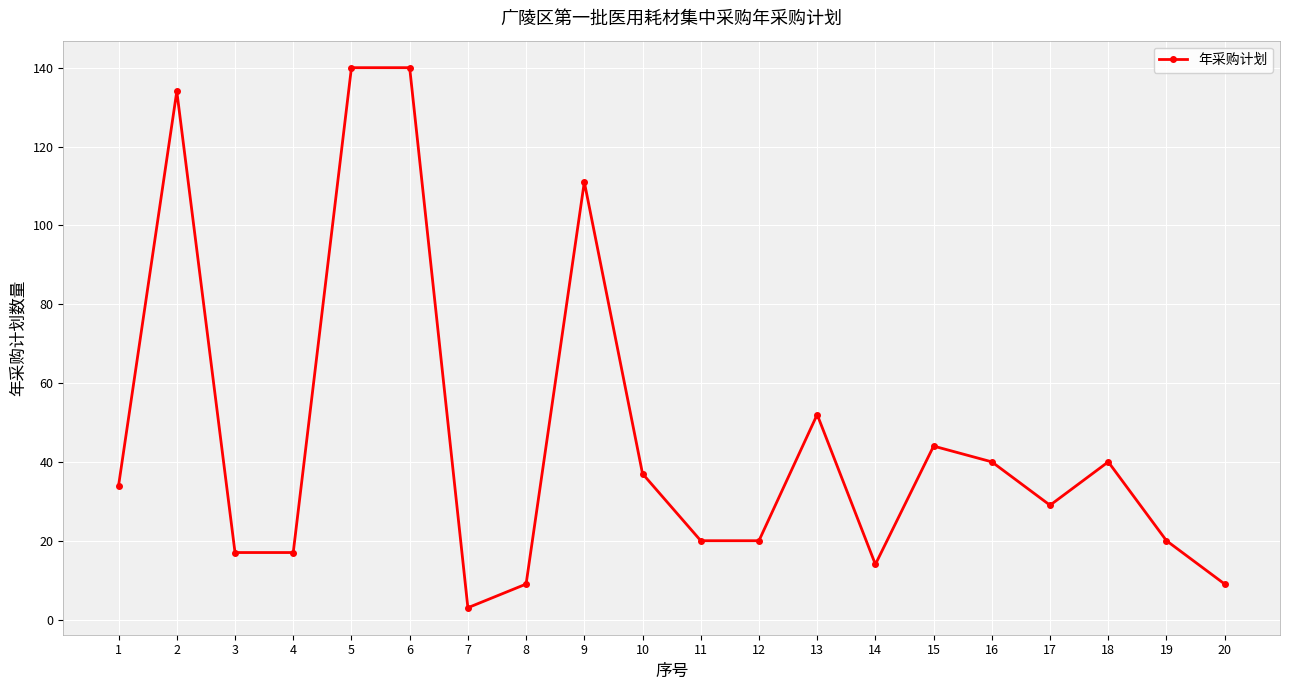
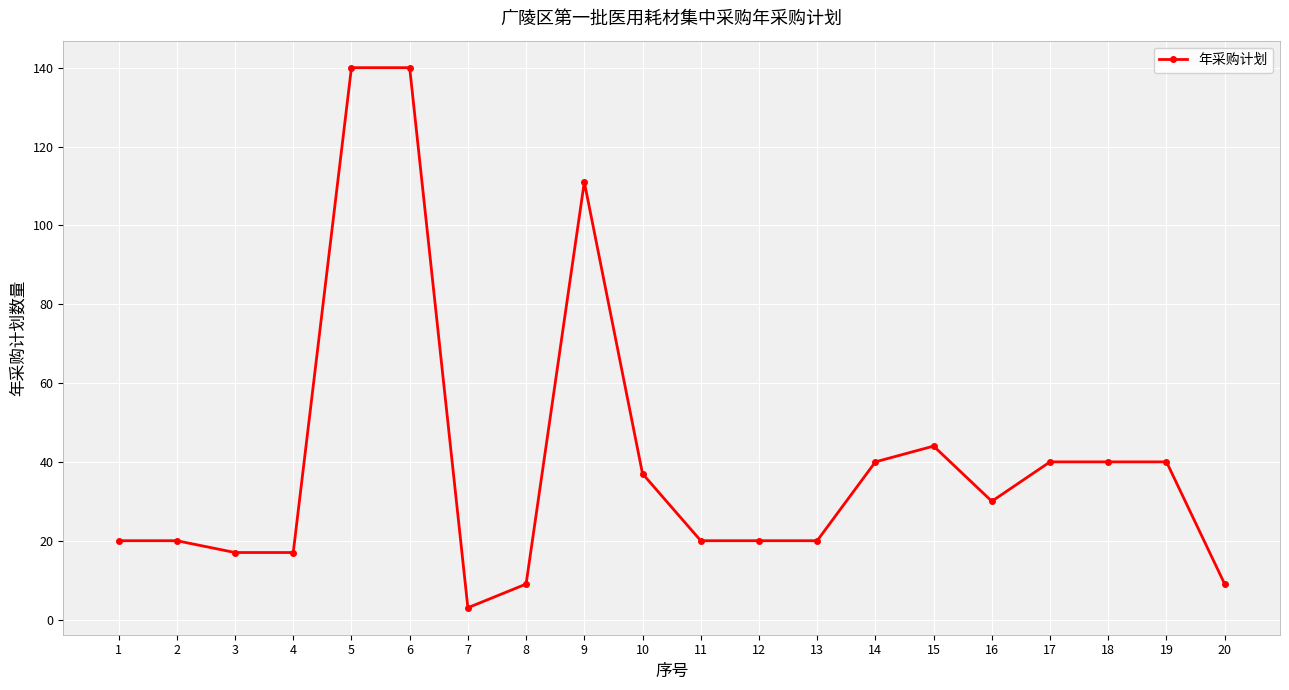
  {
-   "1": 34,
-   "2": 134,
+   "1": 20,
+   "2": 20,
    "3": 17,
    "4": 17,
    "5": 140,
    "6": 140,
    "7": 3,
    "8": 9,
    "9": 111,
    "10": 37,
    "11": 20,
    "12": 20,
-   "13": 52,
-   "14": 14,
+   "13": 20,
+   "14": 40,
    "15": 44,
-   "16": 40,
-   "17": 29,
+   "16": 30,
+   "17": 40,
    "18": 40,
-   "19": 20,
+   "19": 40,
    "20": 9
  }
